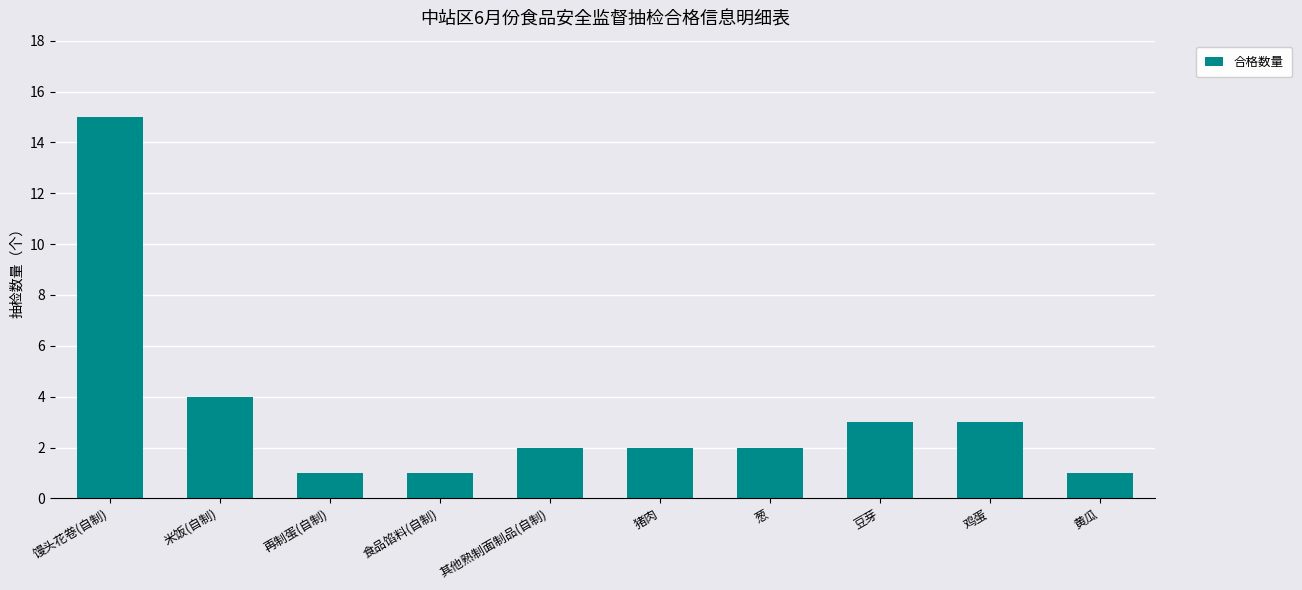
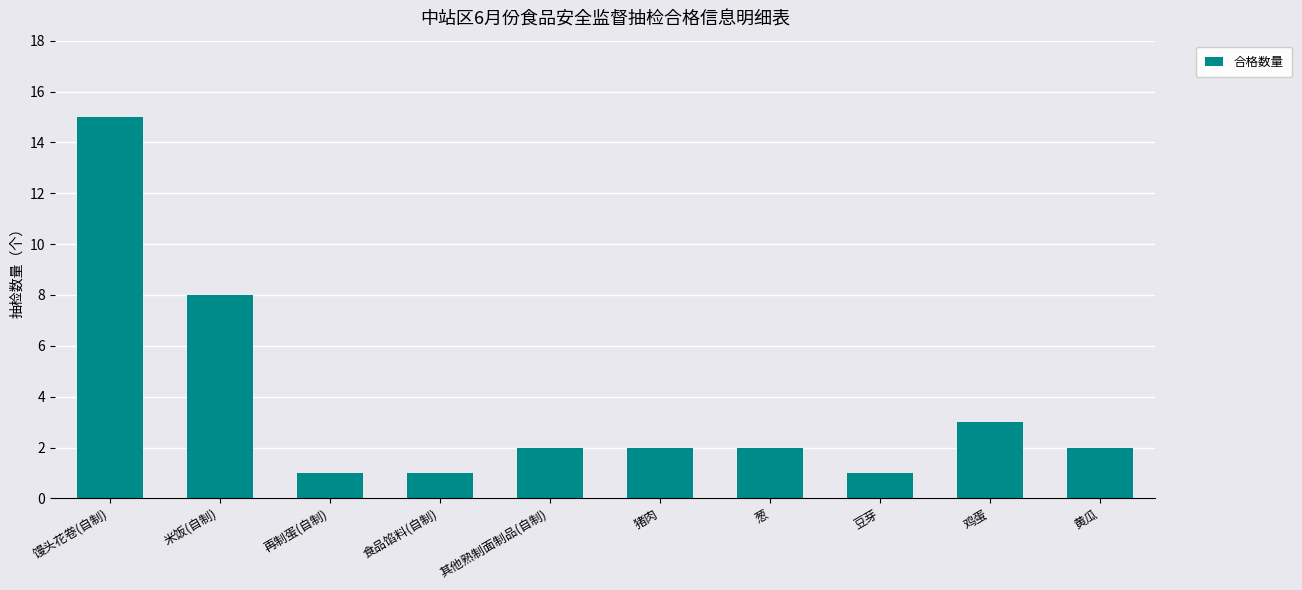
  {
    "馒头花卷(自制)": 15,
-   "米饭(自制)": 4,
+   "米饭(自制)": 8,
    "再制蛋(自制)": 1,
    "食品馅料(自制)": 1,
    "其他熟制面制品(自制)": 2,
    "猪肉": 2,
    "葱": 2,
-   "豆芽": 3,
+   "豆芽": 1,
    "鸡蛋": 3,
-   "黄瓜": 1
+   "黄瓜": 2
  }
